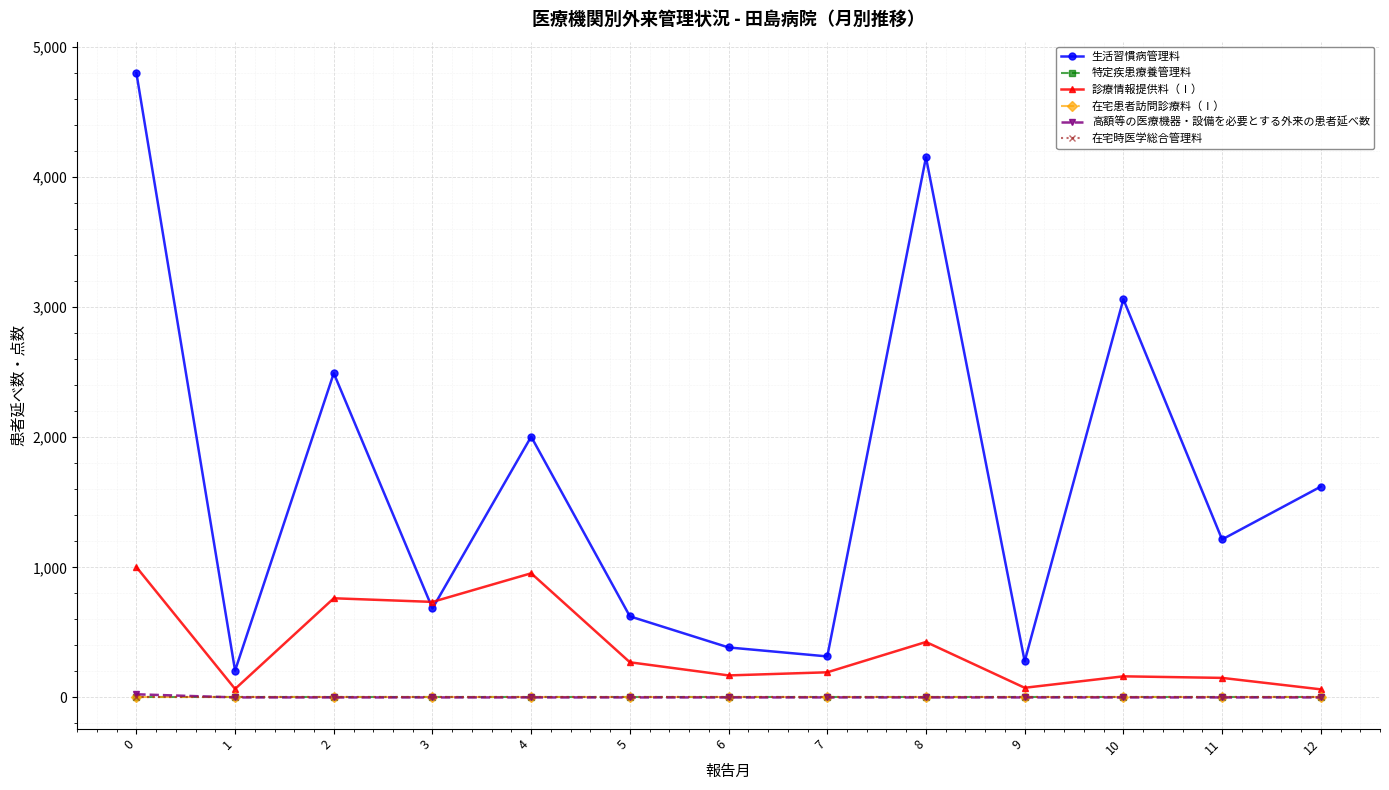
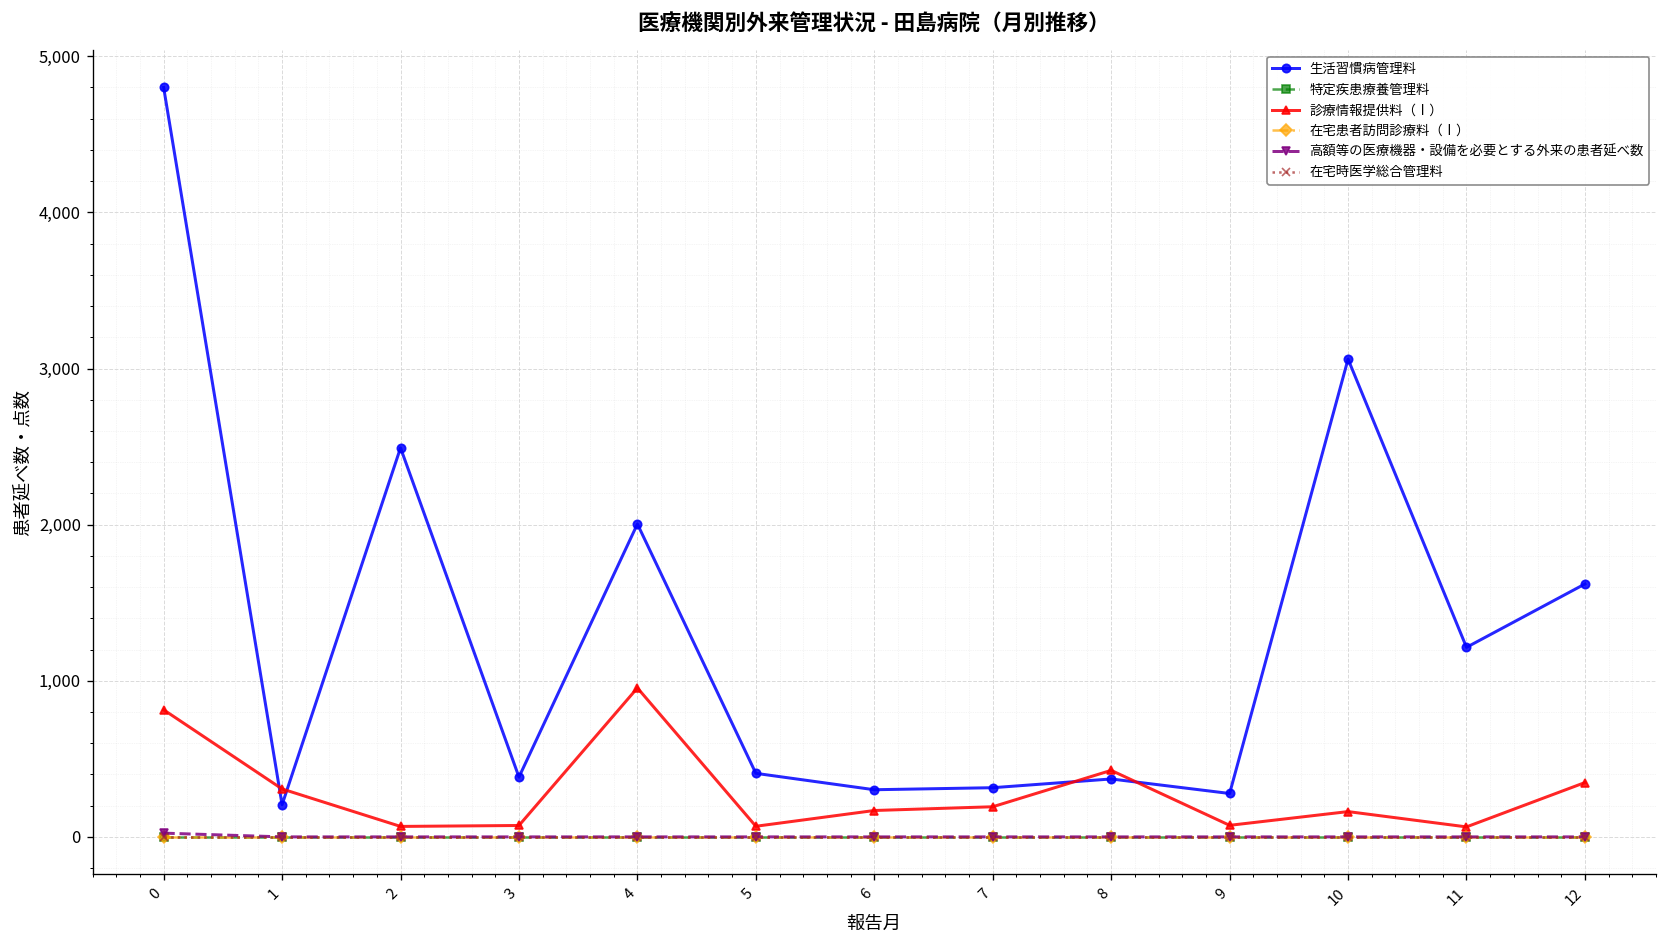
  {
    "生活習慣病管理料": {
      "0": "4,800",
      "1": "210",
      "2": "2,490",
-     "3": "680",
+     "3": "380",
      "4": "2,000",
-     "5": "620",
-     "6": "380",
+     "5": "410",
+     "6": "300",
      "7": "320",
-     "8": "4,150",
+     "8": "370",
      "9": "280",
      "10": "3,060",
      "11": "1,210",
      "12": "1,620"
    },
    "在宅時医学総合管理料": {
      "0": "0"
    },
    "診療情報提供料（Ⅰ）": {
-     "0": "1,000",
-     "1": "70",
-     "2": "760",
-     "3": "730",
+     "0": "810",
+     "1": "310",
+     "2": "70",
+     "3": "70",
      "4": "950",
-     "5": "270",
+     "5": "70",
      "6": "170",
      "7": "190",
      "8": "430",
      "9": "70",
      "10": "160",
-     "11": "150",
-     "12": "60"
+     "11": "60",
+     "12": "350"
    },
    "高額等の医療機器・設備を必要とする外来の患者延べ数": {
      "0": "20"
    }
  }
